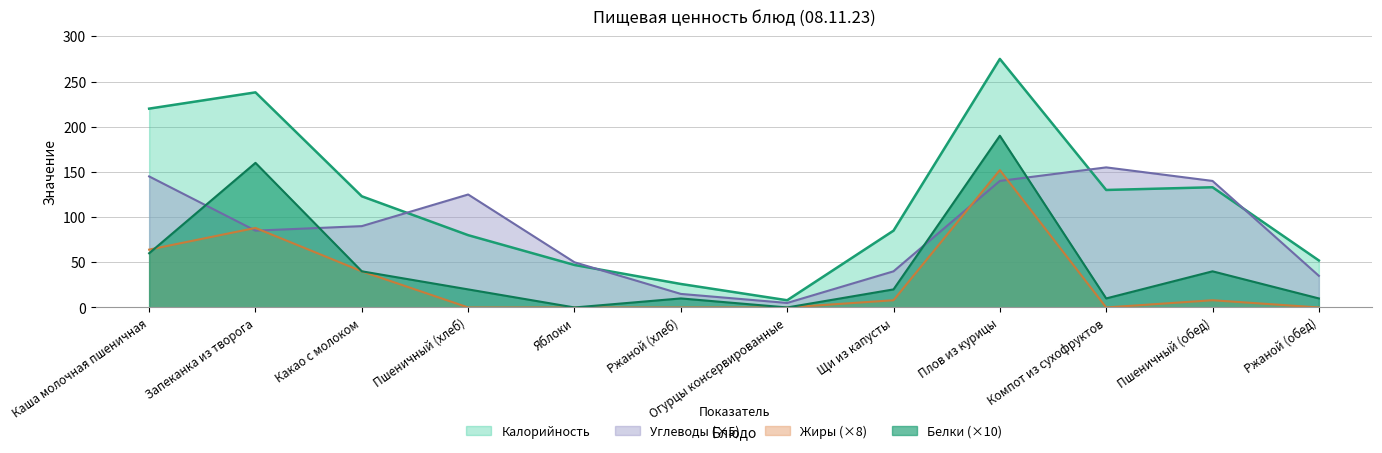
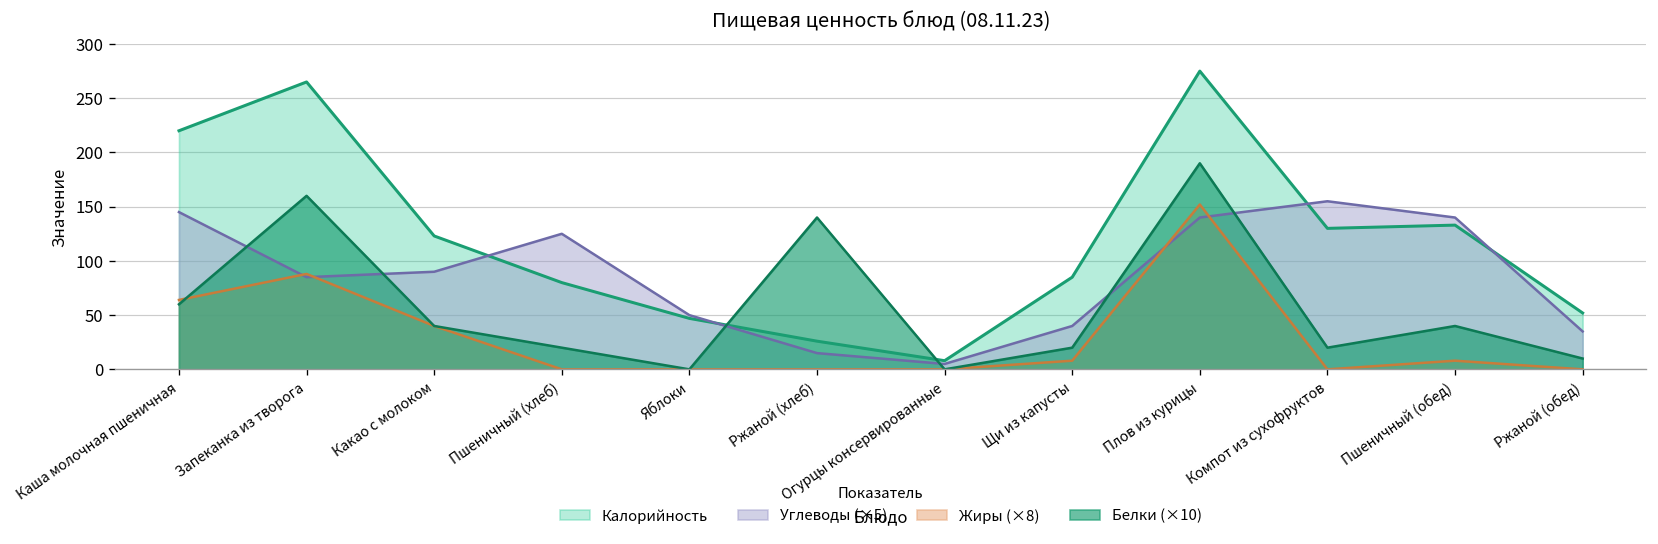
  {
    "Калорийность": {
      "Каша молочная пшеничная": 220,
-     "Запеканка из творога": 240,
+     "Запеканка из творога": 270,
      "Какао с молоком": 120,
      "Пшеничный (хлеб)": 80,
      "Яблоки": 50,
      "Ржаной (хлеб)": 30,
      "Огурцы консервированные": 10,
      "Щи из капусты": 90,
      "Плов из курицы": 280,
      "Компот из сухофруктов": 130,
      "Пшеничный (обед)": 130,
      "Ржаной (обед)": 50
    },
    "Углеводы (×5)": {
      "Каша молочная пшеничная": 150,
      "Запеканка из творога": 90,
      "Какао с молоком": 90,
      "Пшеничный (хлеб)": 130,
      "Яблоки": 50,
      "Ржаной (хлеб)": 20,
      "Огурцы консервированные": 10,
      "Щи из капусты": 40,
      "Плов из курицы": 140,
      "Компот из сухофруктов": 160,
      "Пшеничный (обед)": 140,
      "Ржаной (обед)": 40
    },
    "Жиры (×8)": {
      "Каша молочная пшеничная": 60,
      "Запеканка из творога": 90,
      "Пшеничный (хлеб)": 0,
      "Ржаной (хлеб)": 0,
      "Щи из капусты": 10,
      "Плов из курицы": 150,
      "Компот из сухофруктов": 0,
      "Пшеничный (обед)": 10,
      "Ржаной (обед)": 0
    },
    "Белки (×10)": {
      "Каша молочная пшеничная": 60,
      "Запеканка из творога": 160,
      "Пшеничный (хлеб)": 20,
-     "Ржаной (хлеб)": 10,
+     "Ржаной (хлеб)": 140,
      "Щи из капусты": 20,
      "Плов из курицы": 190,
-     "Компот из сухофруктов": 10,
+     "Компот из сухофруктов": 20,
      "Пшеничный (обед)": 40,
      "Ржаной (обед)": 10
    }
  }
